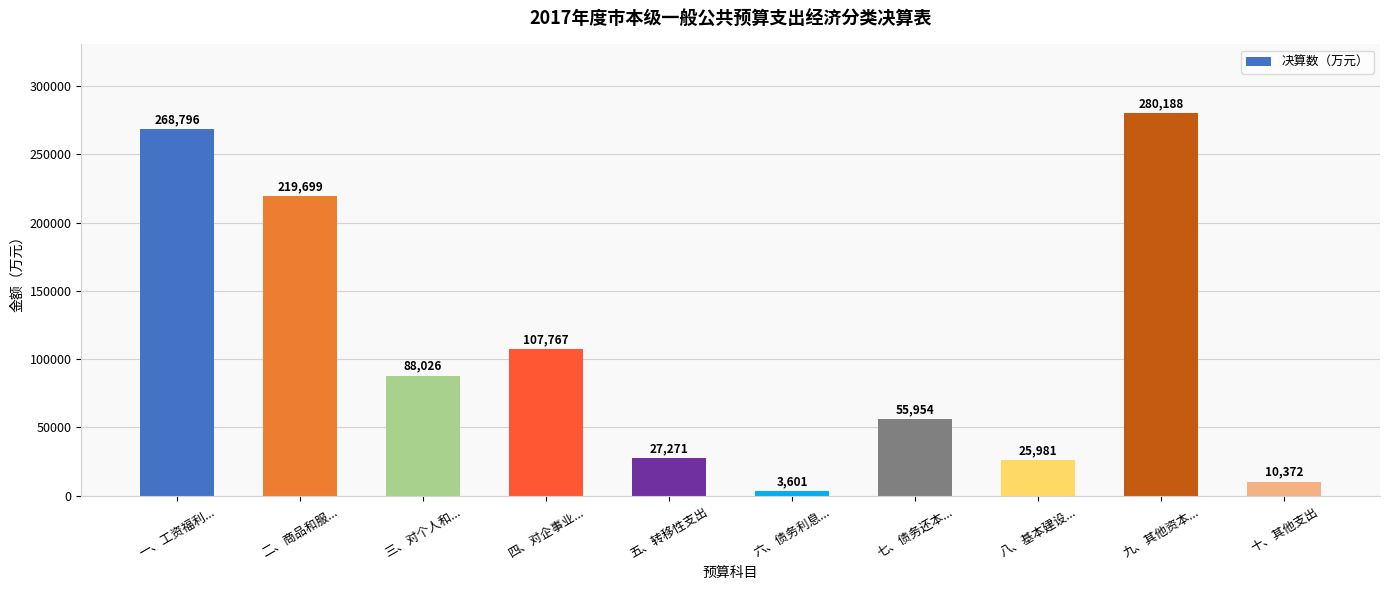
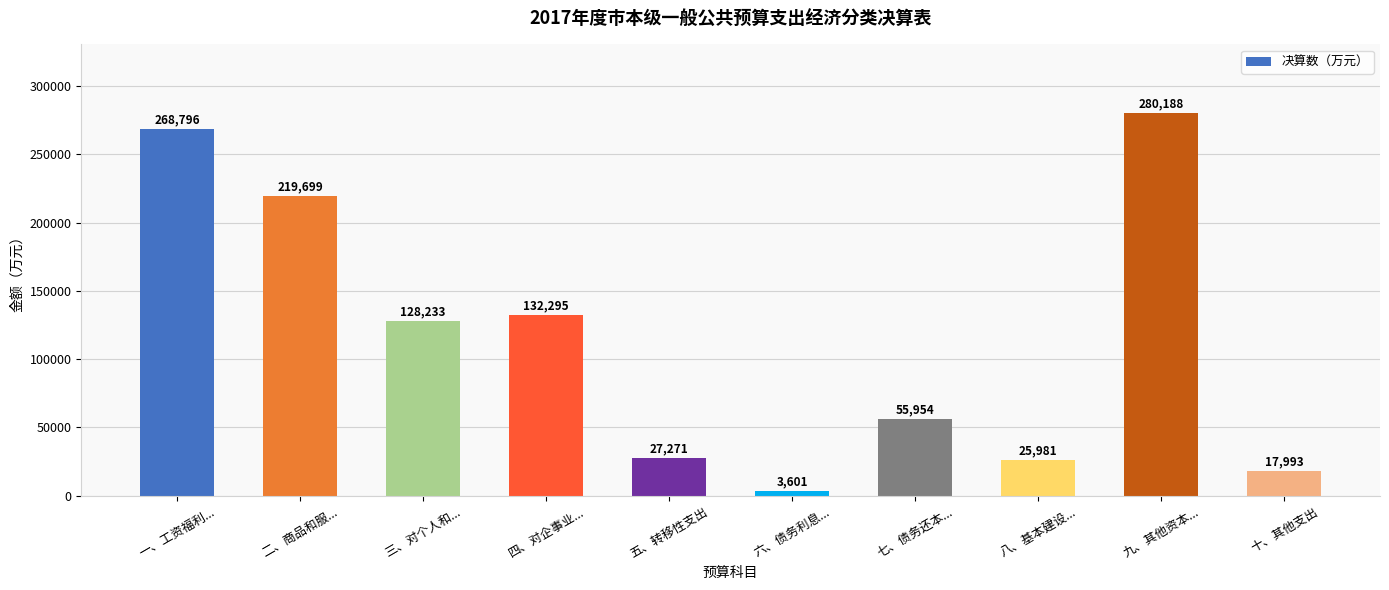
  {
    "一、工资福利...": "268,796",
    "二、商品和服...": "219,699",
-   "三、对个人和...": "88,026",
-   "四、对企事业...": "107,767",
+   "三、对个人和...": "128,233",
+   "四、对企事业...": "132,295",
    "五、转移性支出": "27,271",
    "六、债务利息...": "3,601",
    "七、债务还本...": "55,954",
    "八、基本建设...": "25,981",
    "九、其他资本...": "280,188",
-   "十、其他支出": "10,372"
+   "十、其他支出": "17,993"
  }
